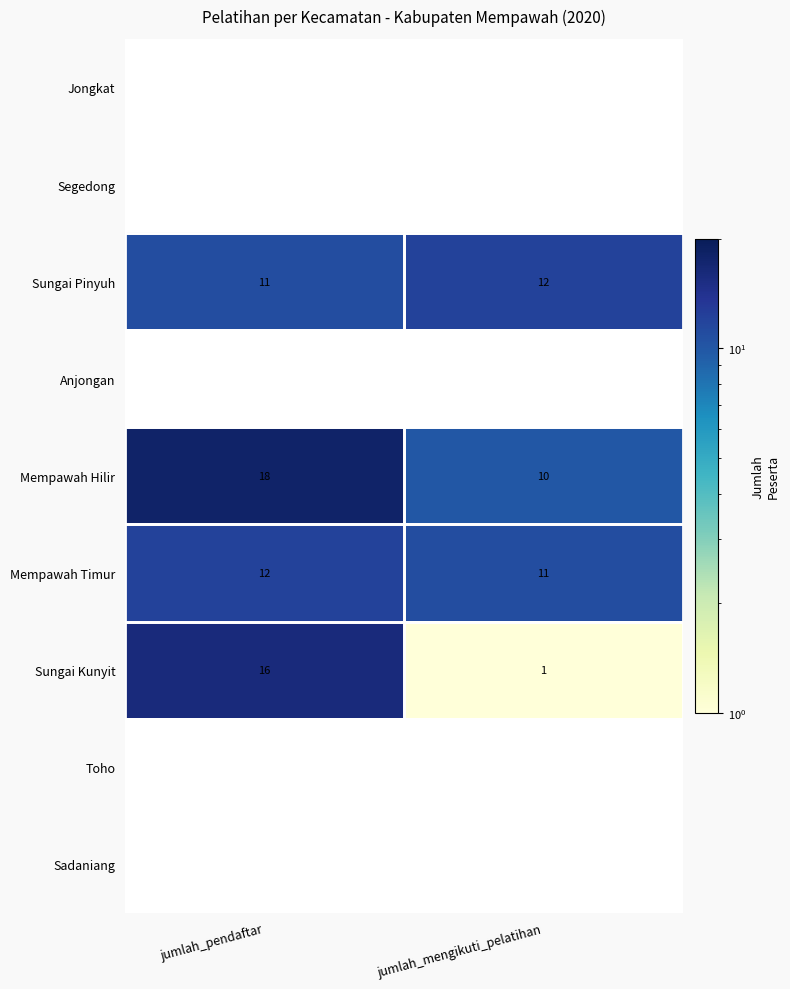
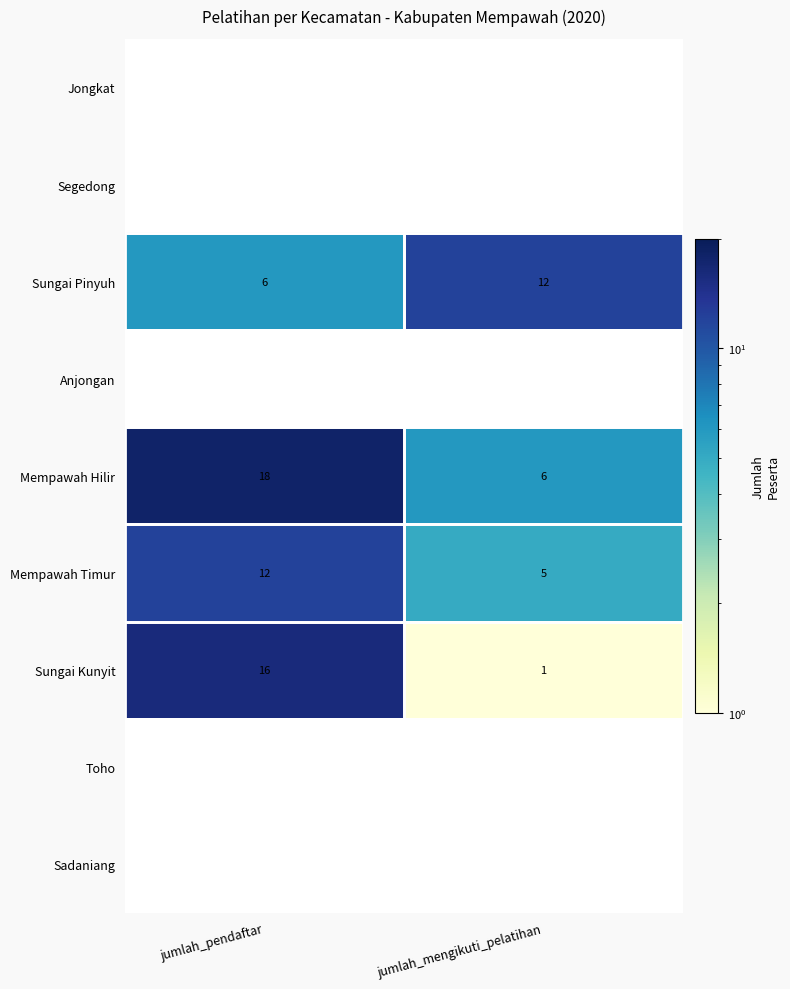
  {
    "Sungai Pinyuh": {
-     "jumlah_pendaftar": 11,
+     "jumlah_pendaftar": 6,
      "jumlah_mengikuti_pelatihan": 12
    },
    "Mempawah Hilir": {
      "jumlah_pendaftar": 18,
-     "jumlah_mengikuti_pelatihan": 10
+     "jumlah_mengikuti_pelatihan": 6
    },
    "Mempawah Timur": {
      "jumlah_pendaftar": 12,
-     "jumlah_mengikuti_pelatihan": 11
+     "jumlah_mengikuti_pelatihan": 5
    },
    "Sungai Kunyit": {
      "jumlah_pendaftar": 16,
      "jumlah_mengikuti_pelatihan": 1
    }
  }
